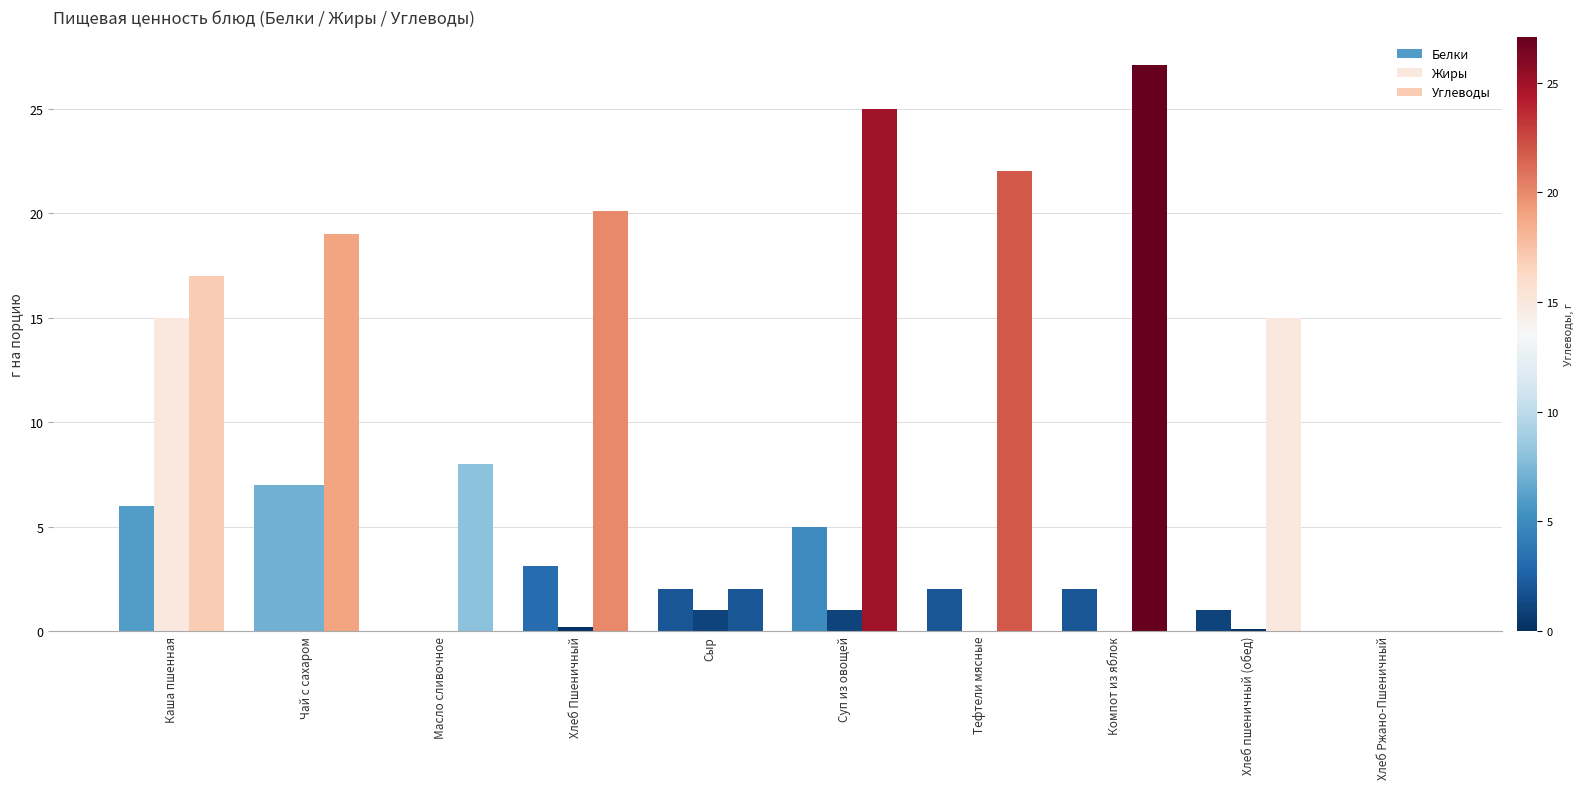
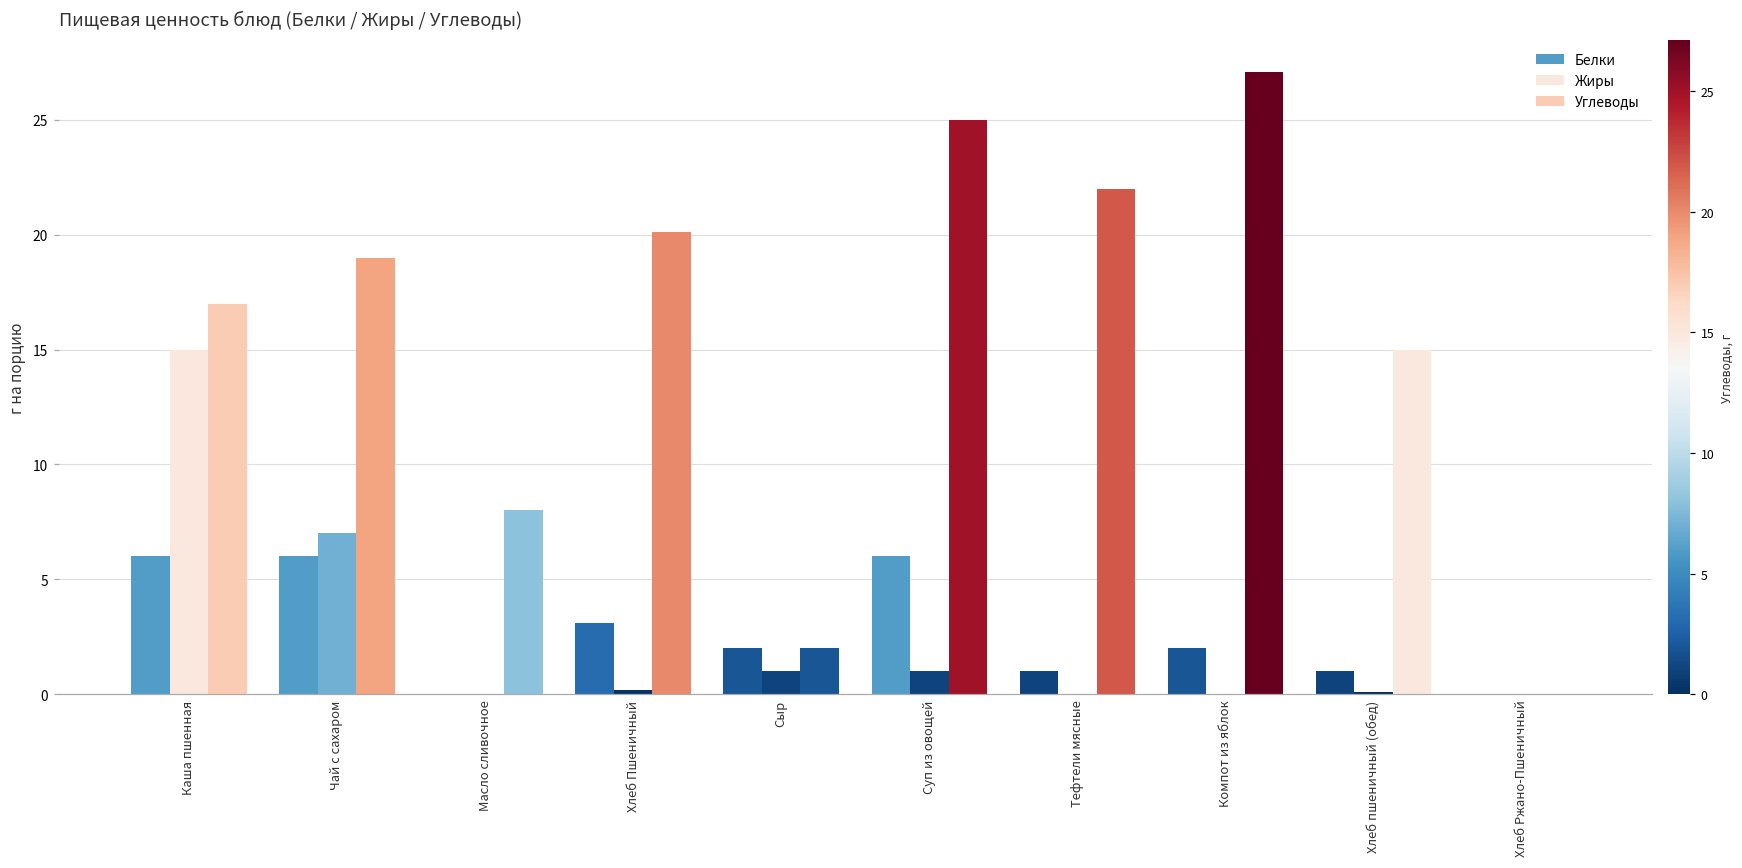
  {
    "Белки": {
      "Каша пшенная": 6,
-     "Чай с сахаром": 7,
+     "Чай с сахаром": 6,
      "Масло сливочное": 0,
      "Хлеб Пшеничный": 3,
      "Сыр": 2,
-     "Суп из овощей": 5,
-     "Тефтели мясные": 2,
+     "Суп из овощей": 6,
+     "Тефтели мясные": 1,
      "Компот из яблок": 2,
      "Хлеб пшеничный (обед)": 1,
      "Хлеб Ржано-Пшеничный": 0
    }
  }
